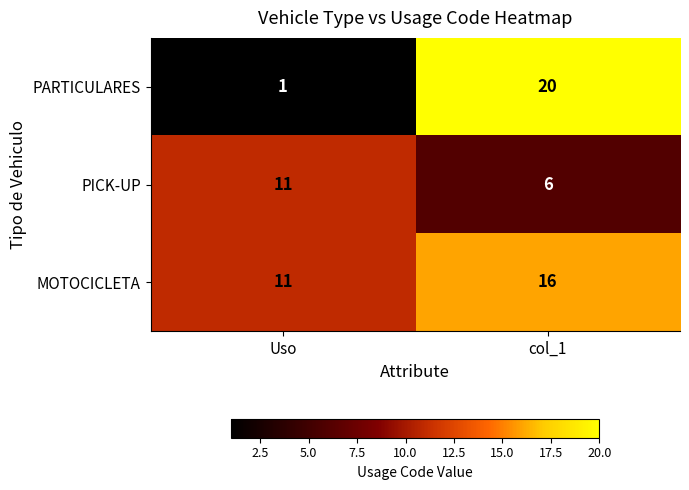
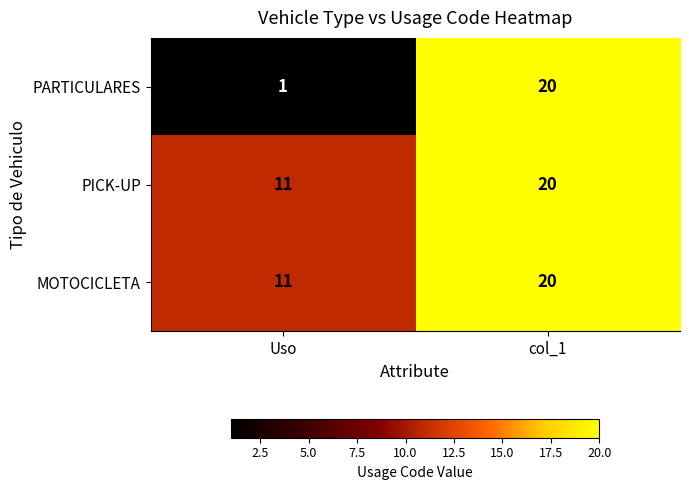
  {
    "PARTICULARES": {
      "Uso": 1,
      "col_1": 20
    },
    "PICK-UP": {
      "Uso": 11,
-     "col_1": 6
+     "col_1": 20
    },
    "MOTOCICLETA": {
      "Uso": 11,
-     "col_1": 16
+     "col_1": 20
    }
  }
